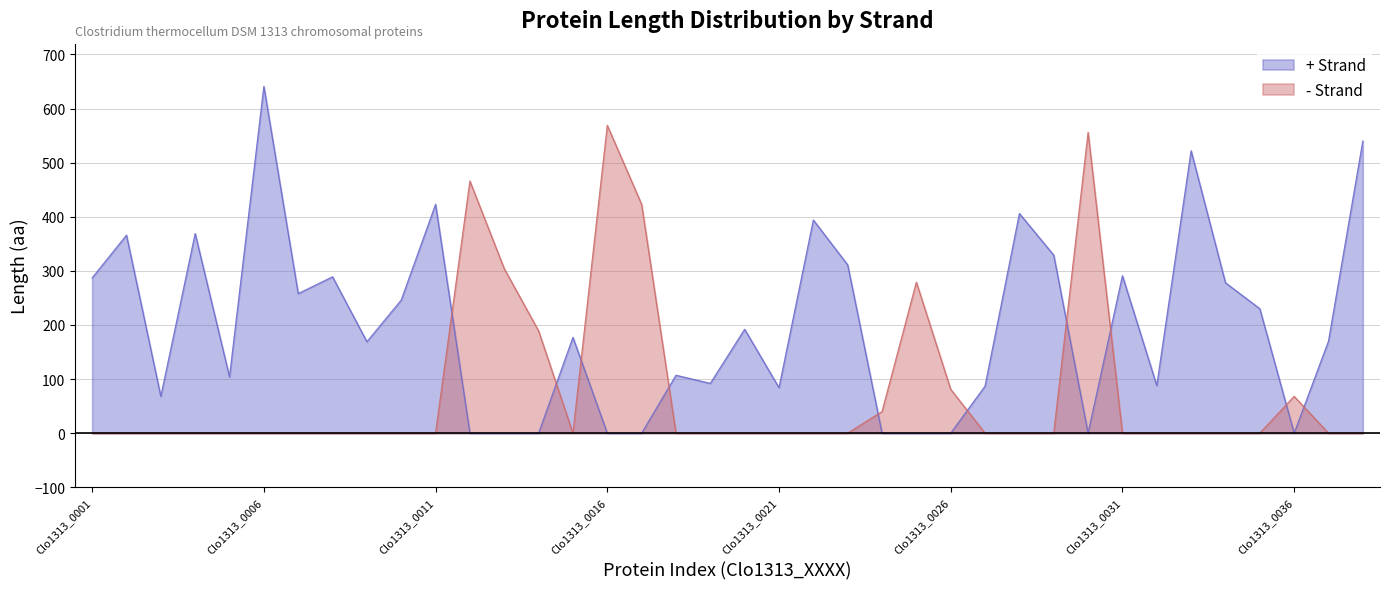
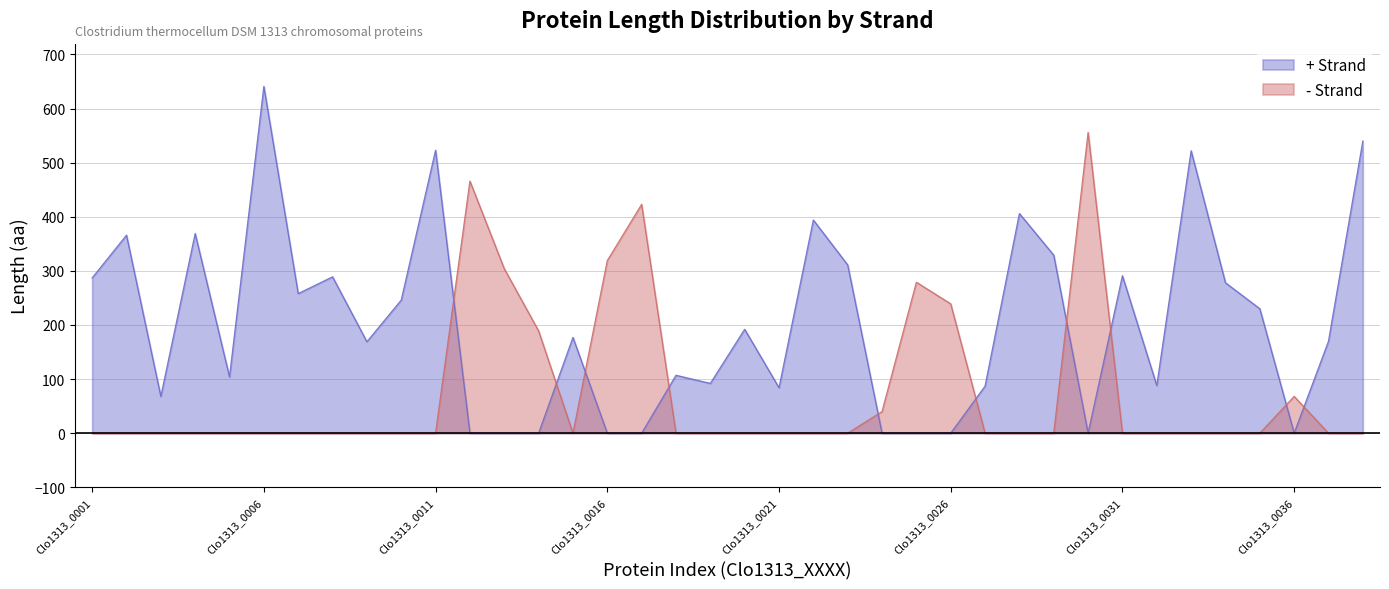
  {
    "+ Strand": {
      "Clo1313_0001": 290,
      "Clo1313_0006": 640,
-     "Clo1313_0011": 420,
+     "Clo1313_0011": 520,
      "Clo1313_0016": 0,
      "Clo1313_0021": 80,
      "Clo1313_0026": 0,
      "Clo1313_0031": 290,
      "Clo1313_0036": 0
    },
    "- Strand": {
      "Clo1313_0001": 0,
      "Clo1313_0006": 0,
      "Clo1313_0011": 0,
-     "Clo1313_0016": 570,
+     "Clo1313_0016": 320,
      "Clo1313_0021": 0,
-     "Clo1313_0026": 80,
+     "Clo1313_0026": 240,
      "Clo1313_0031": 0,
      "Clo1313_0036": 70
    }
  }
